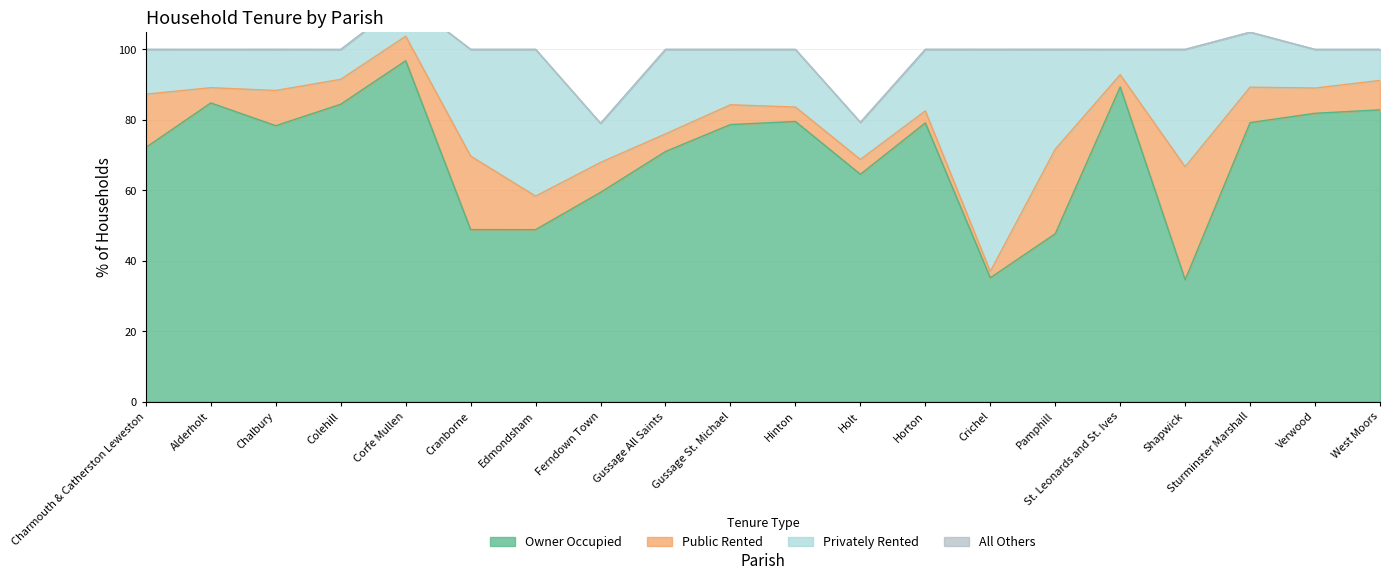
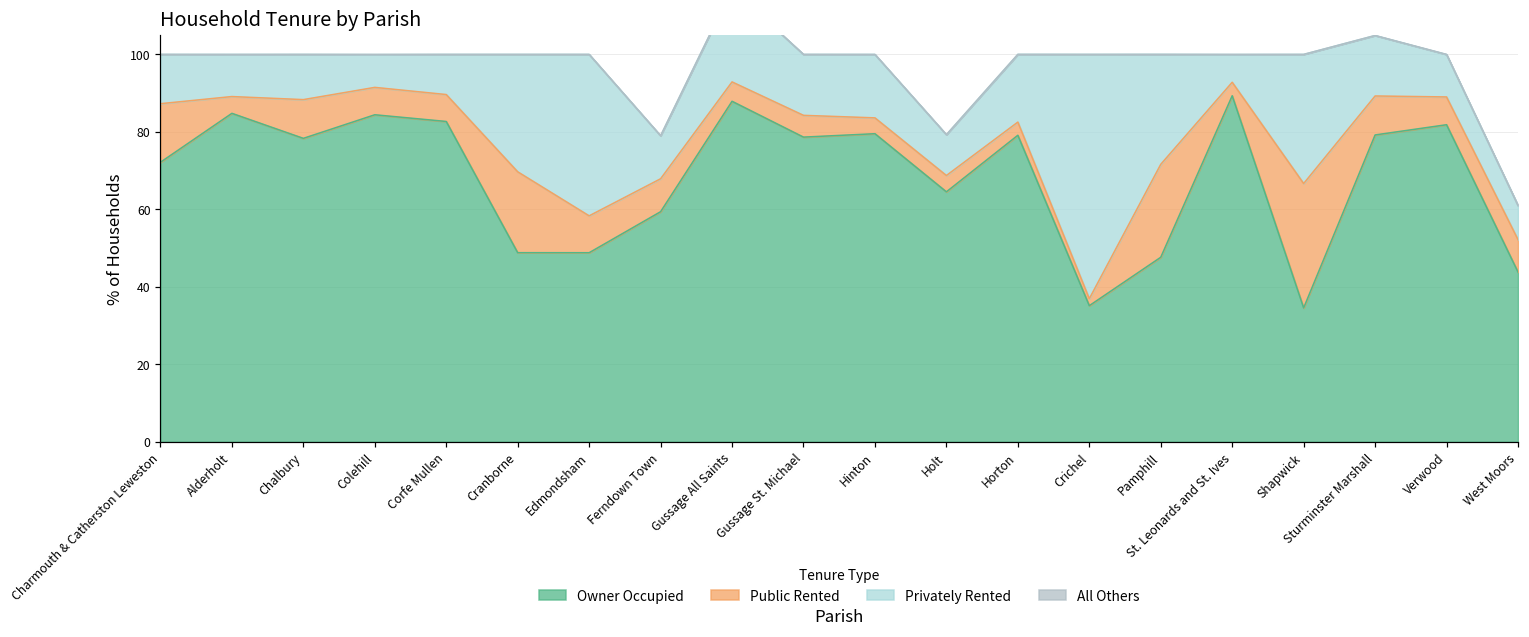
  {
    "Owner Occupied": {
      "Charmouth & Catherston Leweston": 72,
      "Alderholt": 85,
      "Chalbury": 78,
      "Colehill": 84,
-     "Corfe Mullen": 97,
+     "Corfe Mullen": 83,
      "Cranborne": 49,
      "Edmondsham": 49,
      "Ferndown Town": 59,
-     "Gussage All Saints": 71,
+     "Gussage All Saints": 88,
      "Gussage St. Michael": 79,
      "Hinton": 80,
      "Holt": 65,
      "Horton": 79,
      "Crichel": 35,
      "Pamphill": 48,
      "St. Leonards and St. Ives": 89,
      "Shapwick": 35,
      "Sturminster Marshall": 79,
      "Verwood": 82,
-     "West Moors": 83
+     "West Moors": 44
    },
    "Public Rented": {
      "Charmouth & Catherston Leweston": 15,
      "Alderholt": 4,
      "Chalbury": 10,
      "Colehill": 7,
      "Corfe Mullen": 7,
      "Cranborne": 21,
      "Edmondsham": 10,
      "Ferndown Town": 9,
      "Gussage All Saints": 5,
      "Gussage St. Michael": 6,
      "Hinton": 4,
      "Holt": 4,
      "Horton": 3,
      "Crichel": 2,
      "Pamphill": 24,
      "St. Leonards and St. Ives": 3,
      "Shapwick": 32,
      "Sturminster Marshall": 10,
      "Verwood": 7,
      "West Moors": 8
    },
    "All Others": {
      "Colehill": 8,
      "St. Leonards and St. Ives": 7,
      "Verwood": 11
    }
  }
